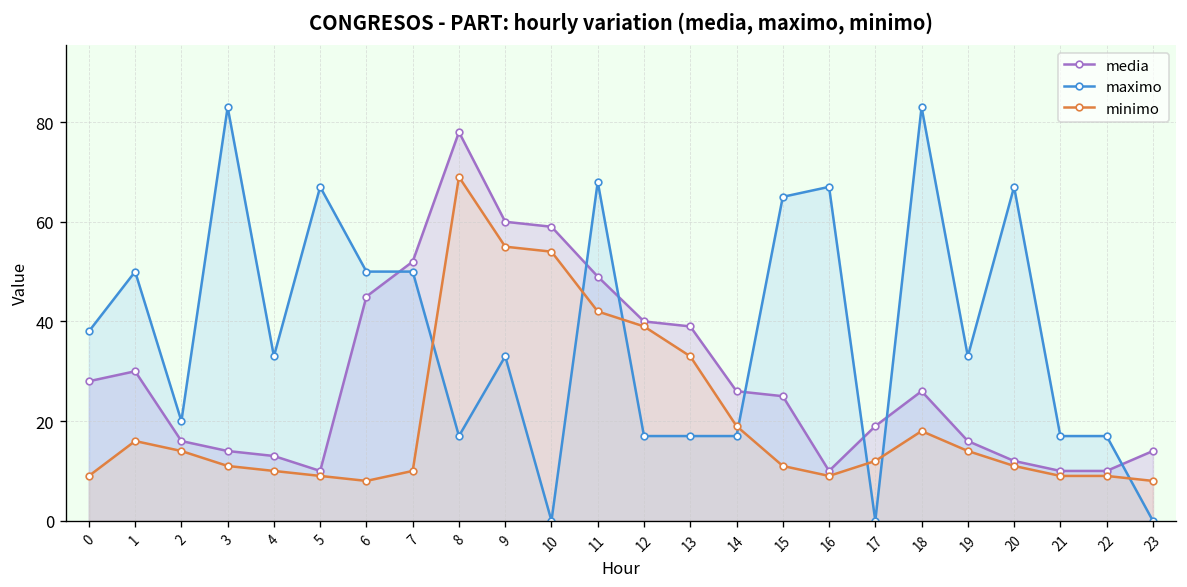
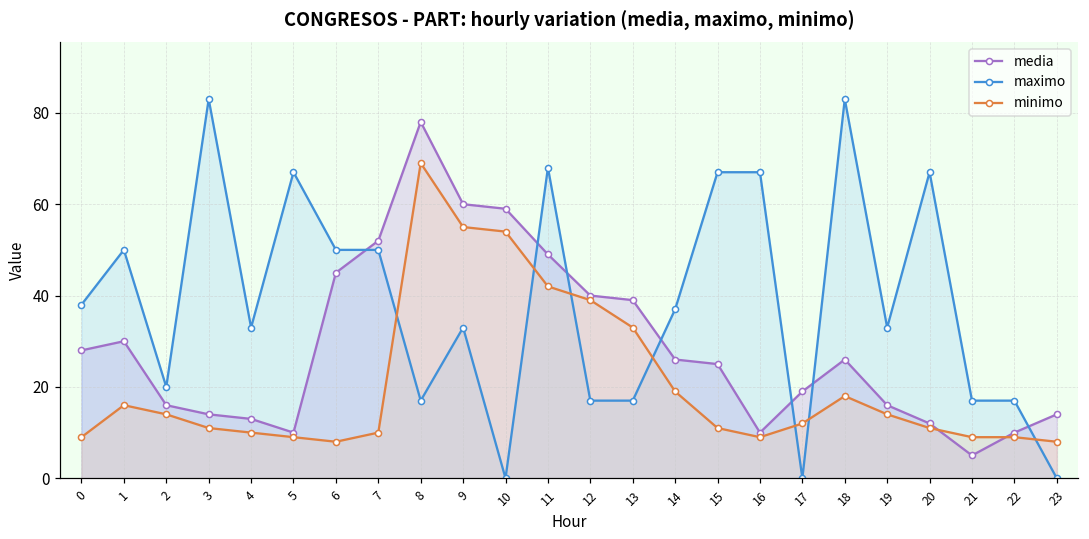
  {
    "media": {
      "0": 28,
      "1": 30,
      "2": 16,
      "3": 14,
      "4": 13,
      "5": 10,
      "6": 45,
      "7": 52,
      "8": 78,
      "9": 60,
      "10": 59,
      "11": 49,
      "12": 40,
      "13": 39,
      "14": 26,
      "15": 25,
      "16": 10,
      "17": 19,
      "18": 26,
      "19": 16,
      "20": 12,
-     "21": 10,
+     "21": 5,
      "22": 10,
      "23": 14
    },
    "maximo": {
      "0": 38,
      "1": 50,
      "2": 20,
      "3": 83,
      "4": 33,
      "5": 67,
      "6": 50,
      "7": 50,
      "8": 17,
      "9": 33,
      "10": 0,
      "11": 68,
      "12": 17,
      "13": 17,
-     "14": 17,
-     "15": 65,
+     "14": 37,
+     "15": 67,
      "16": 67,
      "17": 0,
      "18": 83,
      "19": 33,
      "20": 67,
      "21": 17,
      "22": 17,
      "23": 0
    },
    "minimo": {
      "0": 9,
      "1": 16,
      "2": 14,
      "3": 11,
      "4": 10,
      "5": 9,
      "6": 8,
      "7": 10,
      "8": 69,
      "9": 55,
      "10": 54,
      "11": 42,
      "12": 39,
      "13": 33,
      "14": 19,
      "15": 11,
      "16": 9,
      "17": 12,
      "18": 18,
      "19": 14,
      "20": 11,
      "21": 9,
      "22": 9,
      "23": 8
    }
  }
